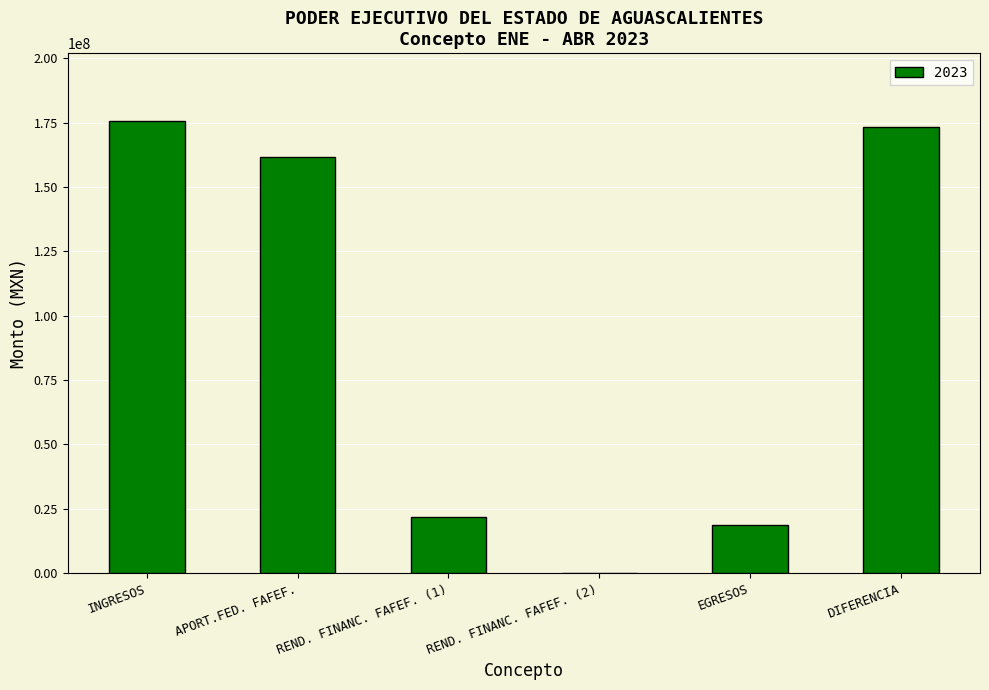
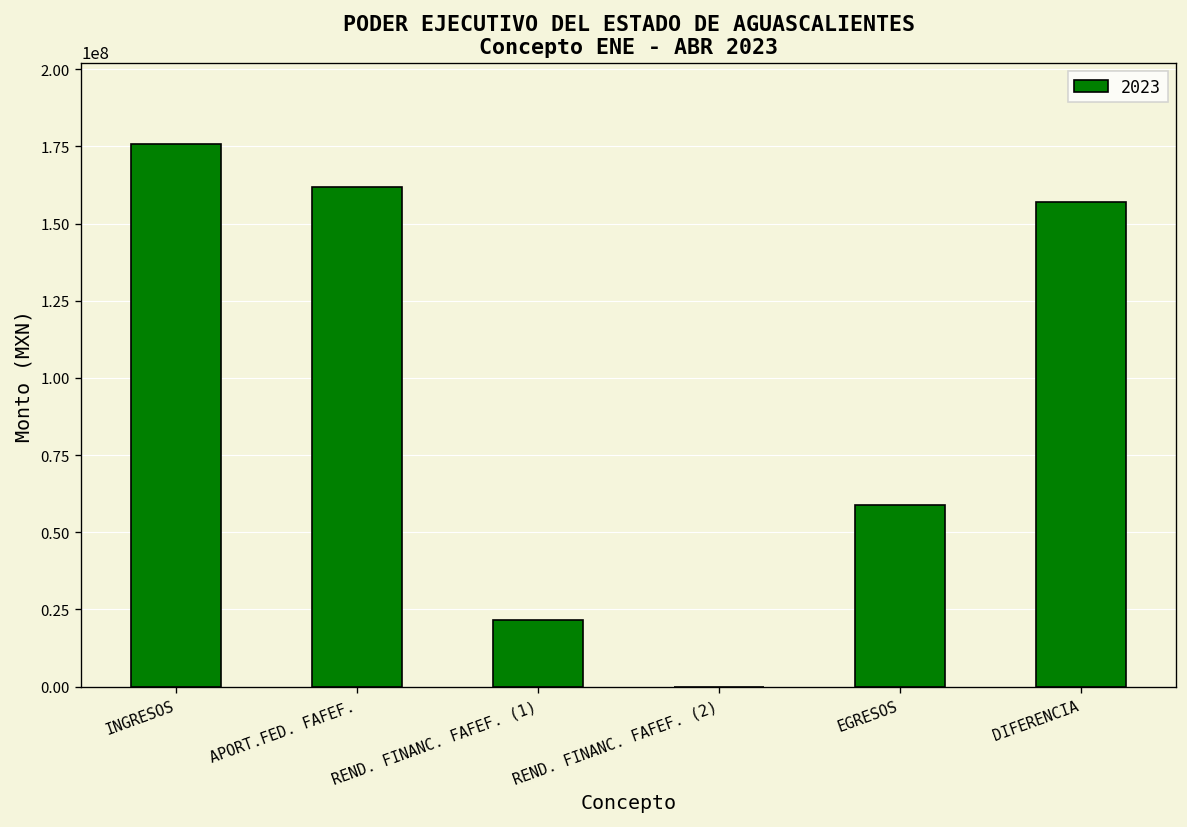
  {
    "INGRESOS": 176000000,
    "APORT.FED. FAFEF.": 162000000,
    "REND. FINANC. FAFEF. (1)": 22000000,
-   "EGRESOS": 19000000,
-   "DIFERENCIA": 173000000
+   "EGRESOS": 59000000,
+   "DIFERENCIA": 157000000
  }
